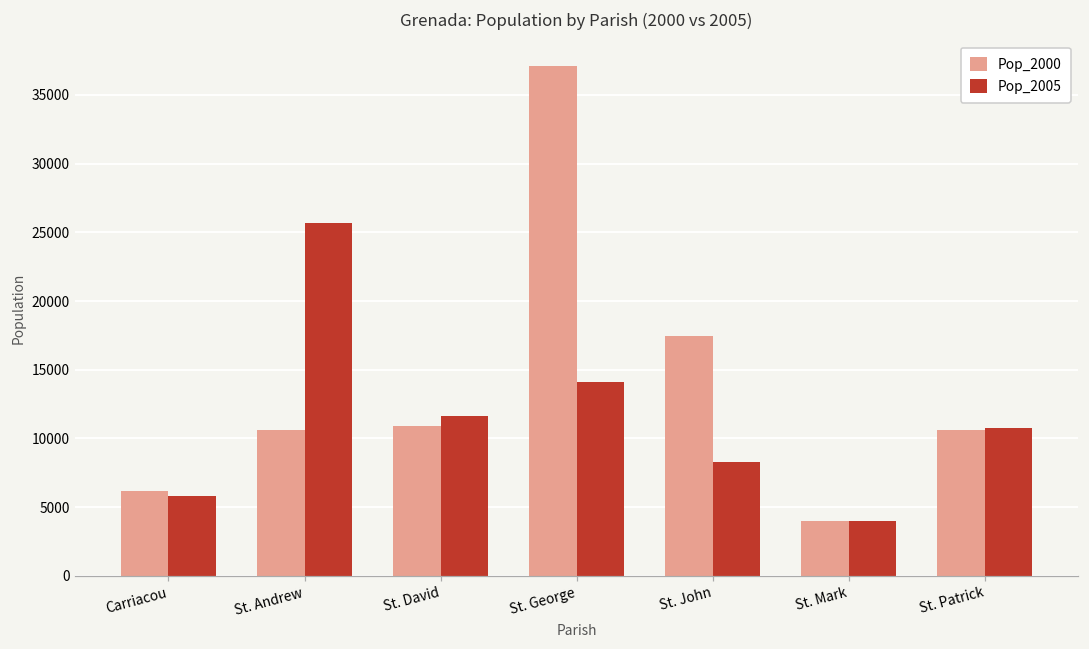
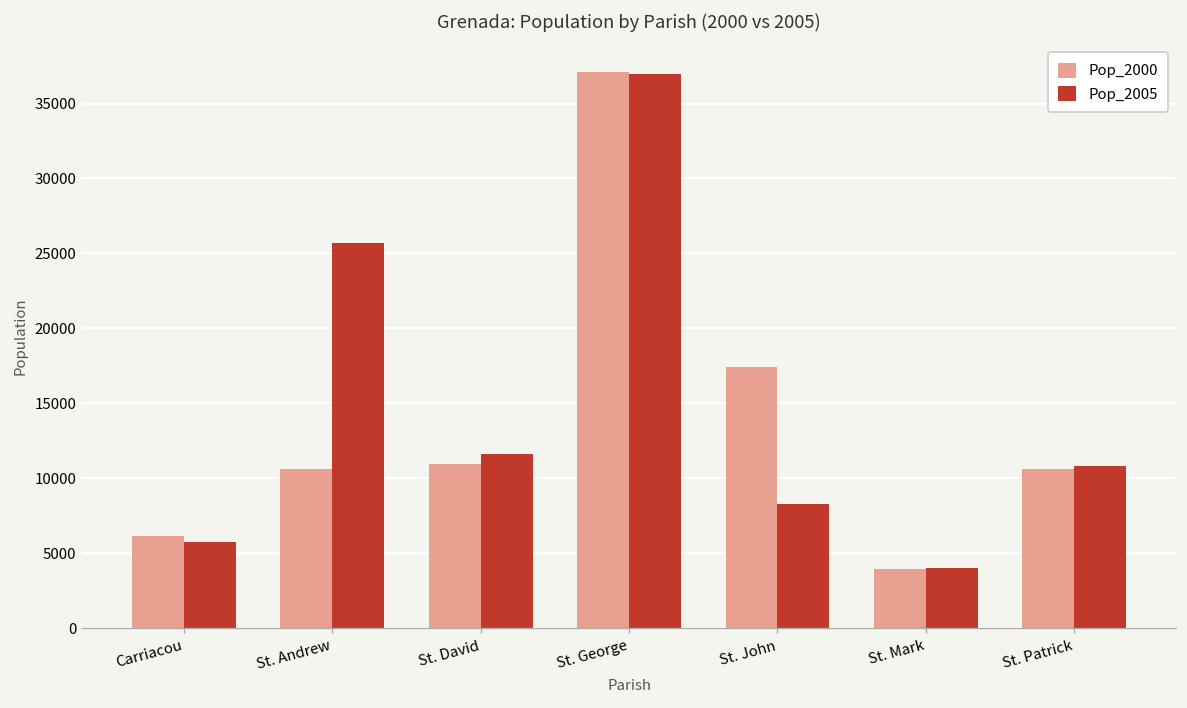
  {
    "Pop_2000": {
      "Carriacou": 6200,
      "St. Andrew": 10600,
      "St. David": 10900,
      "St. George": 37100,
      "St. John": 17400,
      "St. Mark": 4000,
      "St. Patrick": 10600
    },
    "Pop_2005": {
      "Carriacou": 5800,
      "St. Andrew": 25700,
      "St. David": 11600,
-     "St. George": 14100,
+     "St. George": 37000,
      "St. John": 8300,
      "St. Mark": 4000,
      "St. Patrick": 10800
    }
  }
